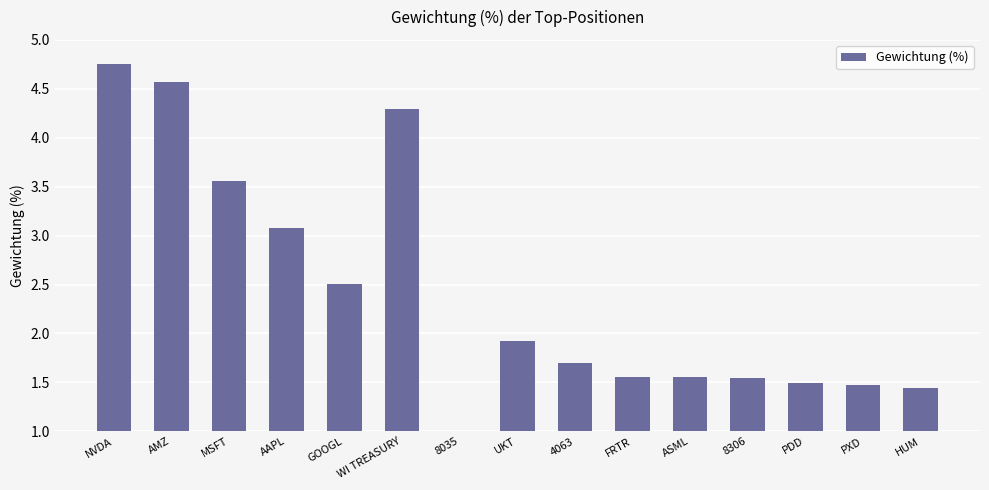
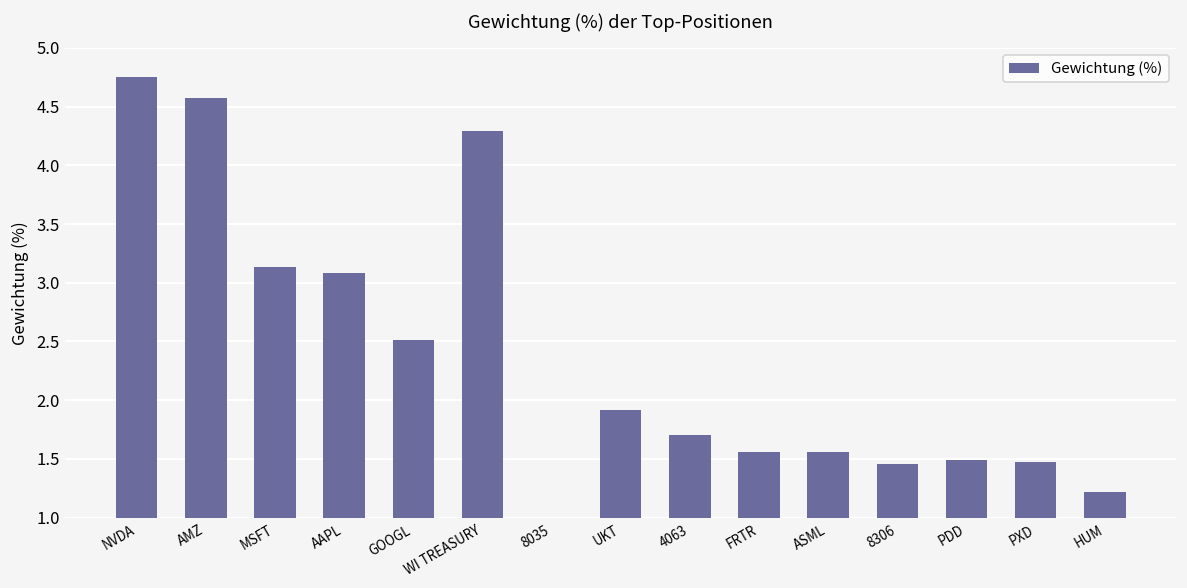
  {
    "NVDA": 4.8,
    "AMZ": 4.6,
-   "MSFT": 3.6,
+   "MSFT": 3.1,
    "AAPL": 3.1,
    "GOOGL": 2.5,
    "WI TREASURY": 4.3,
    "UKT": 1.9,
    "4063": 1.7,
    "FRTR": 1.6,
    "ASML": 1.6,
-   "8306": 1.6,
+   "8306": 1.5,
    "PDD": 1.5,
    "PXD": 1.5,
-   "HUM": 1.4
+   "HUM": 1.2
  }
